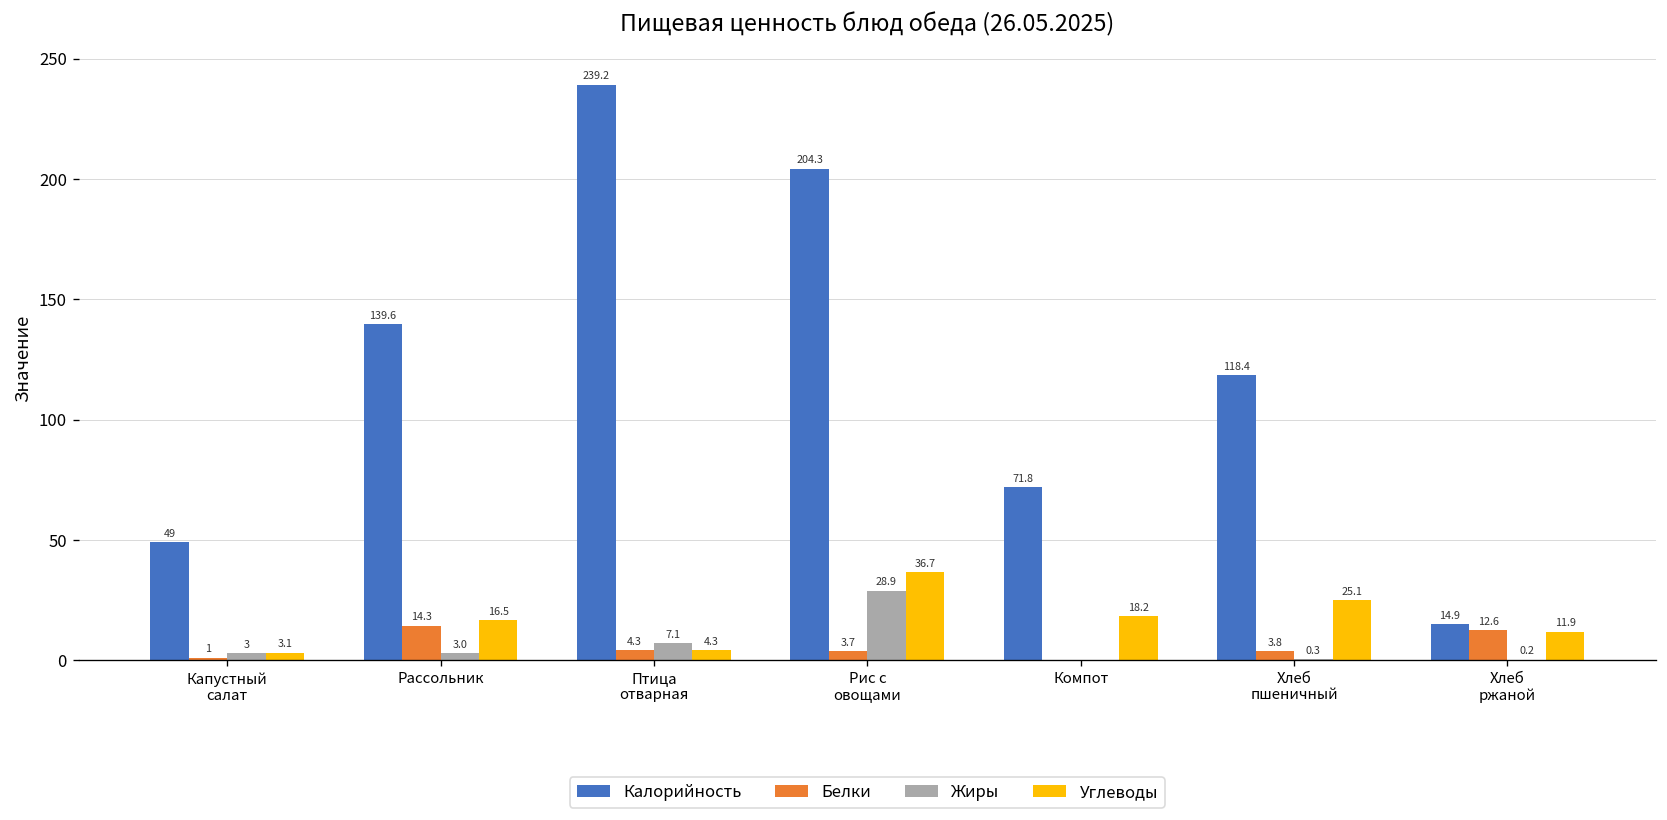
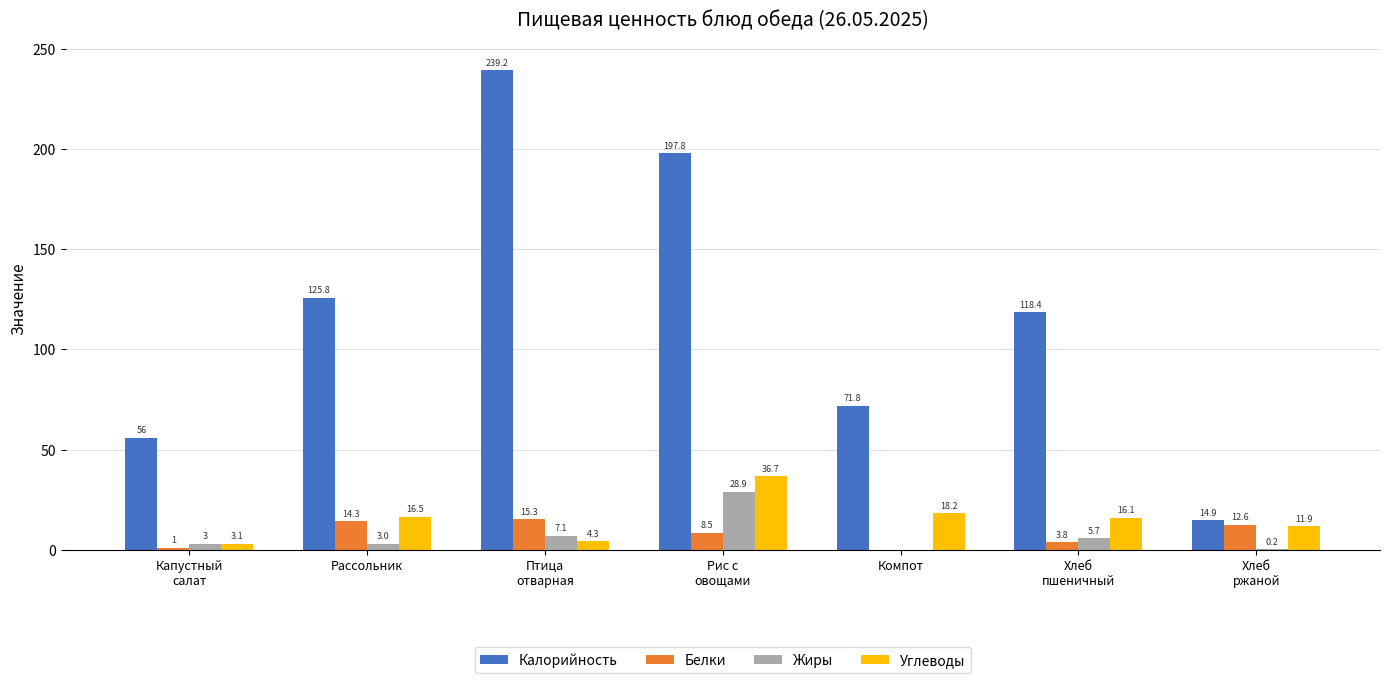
  {
    "Калорийность": {
-     "Капустный салат": 49,
-     "Рассольник": 139.6,
+     "Капустный салат": 56,
+     "Рассольник": 125.8,
      "Птица отварная": 239.2,
-     "Рис с овощами": 204.3,
+     "Рис с овощами": 197.8,
      "Компот": 71.8,
      "Хлеб пшеничный": 118.4,
      "Хлеб ржаной": 14.9
    },
    "Белки": {
      "Капустный салат": 1,
      "Рассольник": 14.3,
-     "Птица отварная": 4.3,
-     "Рис с овощами": 3.7,
+     "Птица отварная": 15.3,
+     "Рис с овощами": 8.5,
      "Хлеб пшеничный": 3.8,
      "Хлеб ржаной": 12.6
    },
    "Жиры": {
      "Капустный салат": 3,
      "Рассольник": 3.0,
      "Птица отварная": 7.1,
      "Рис с овощами": 28.9,
-     "Хлеб пшеничный": 0.3,
+     "Хлеб пшеничный": 5.7,
      "Хлеб ржаной": 0.2
    },
    "Углеводы": {
      "Капустный салат": 3.1,
      "Рассольник": 16.5,
      "Птица отварная": 4.3,
      "Рис с овощами": 36.7,
      "Компот": 18.2,
-     "Хлеб пшеничный": 25.1,
+     "Хлеб пшеничный": 16.1,
      "Хлеб ржаной": 11.9
    }
  }
